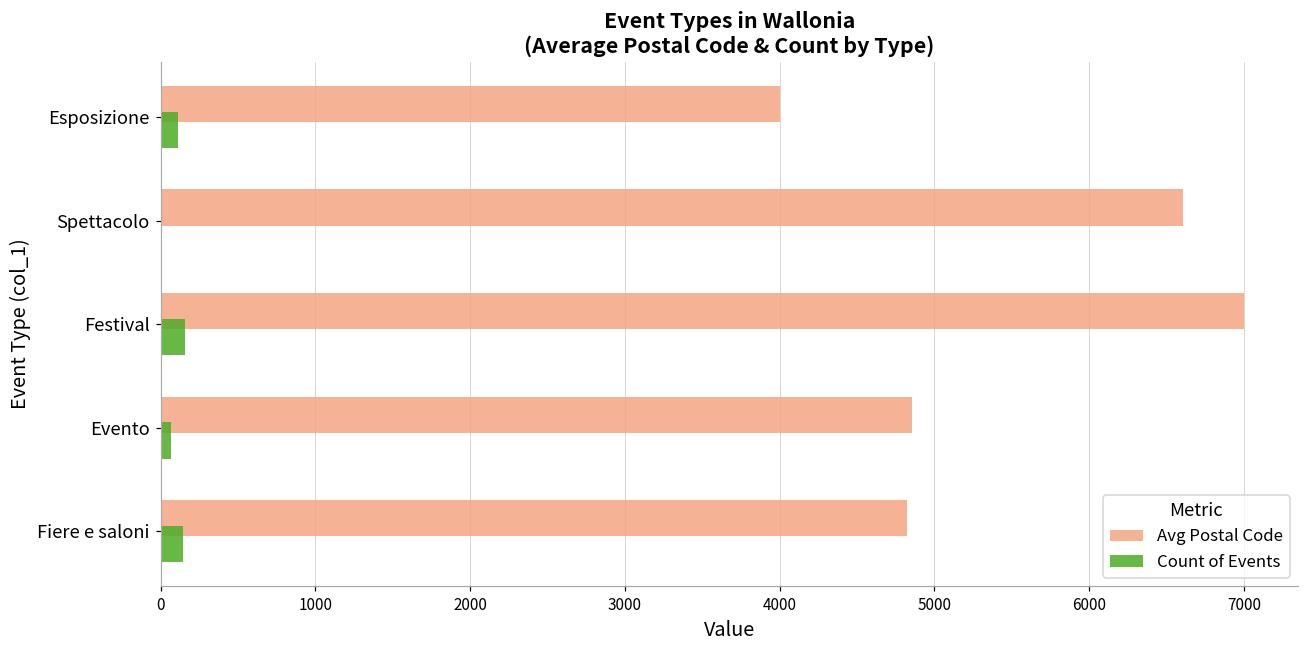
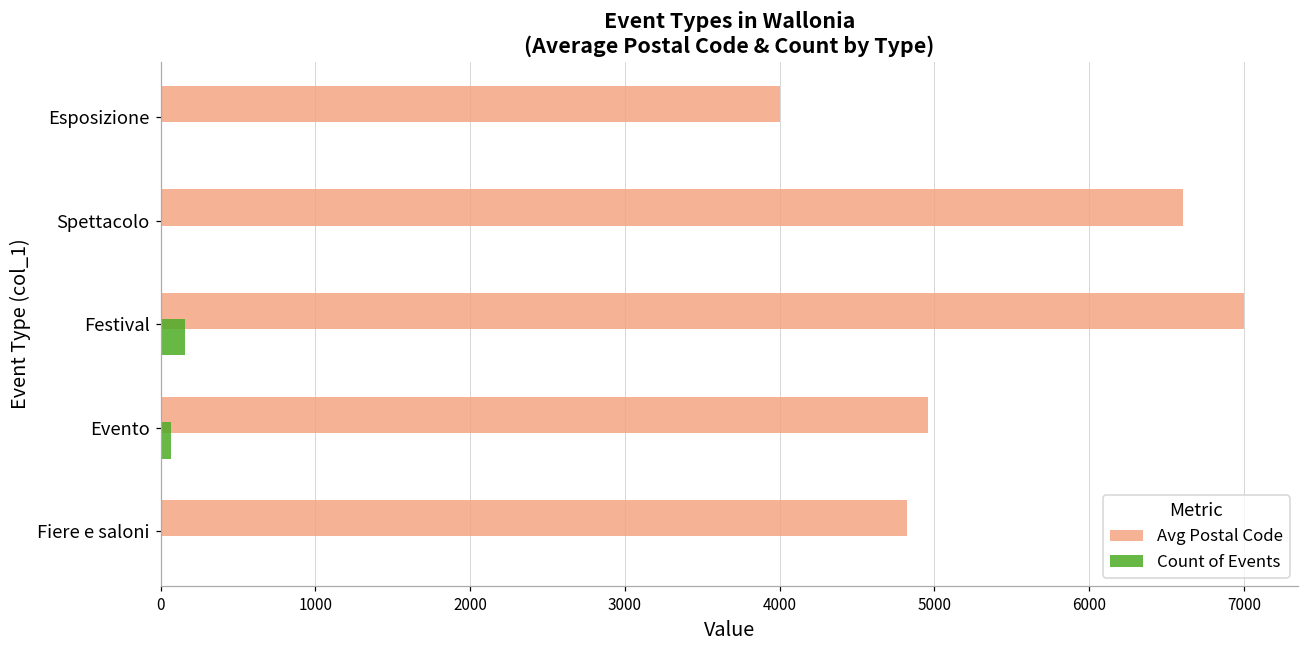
  {
    "Avg Postal Code": {
      "Esposizione": 4000,
      "Spettacolo": 6610,
      "Festival": 7000,
-     "Evento": 4860,
+     "Evento": 4960,
      "Fiere e saloni": 4830
    },
    "Count of Events": {
-     "Esposizione": 110,
+     "Esposizione": 0,
      "Festival": 160,
      "Evento": 70,
-     "Fiere e saloni": 140
+     "Fiere e saloni": 0
    }
  }
